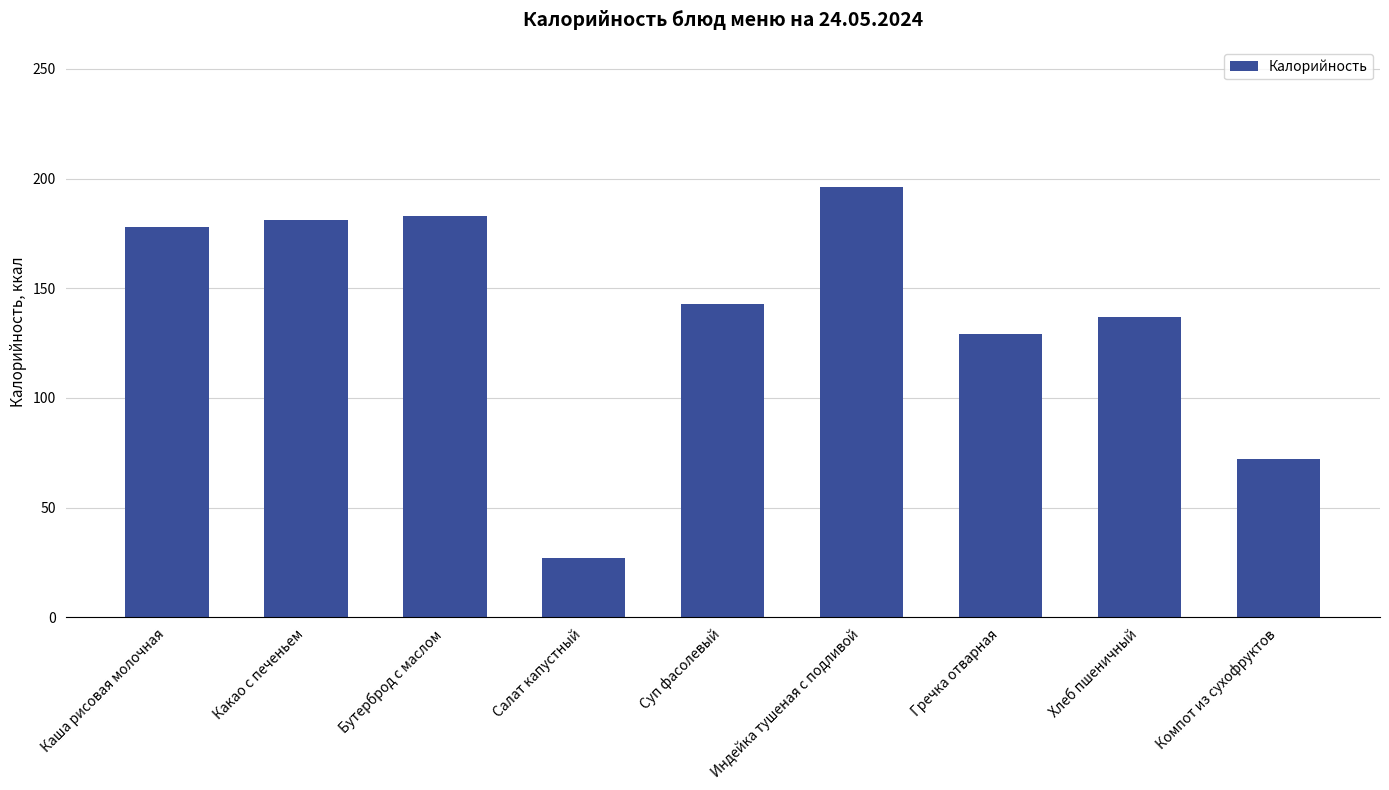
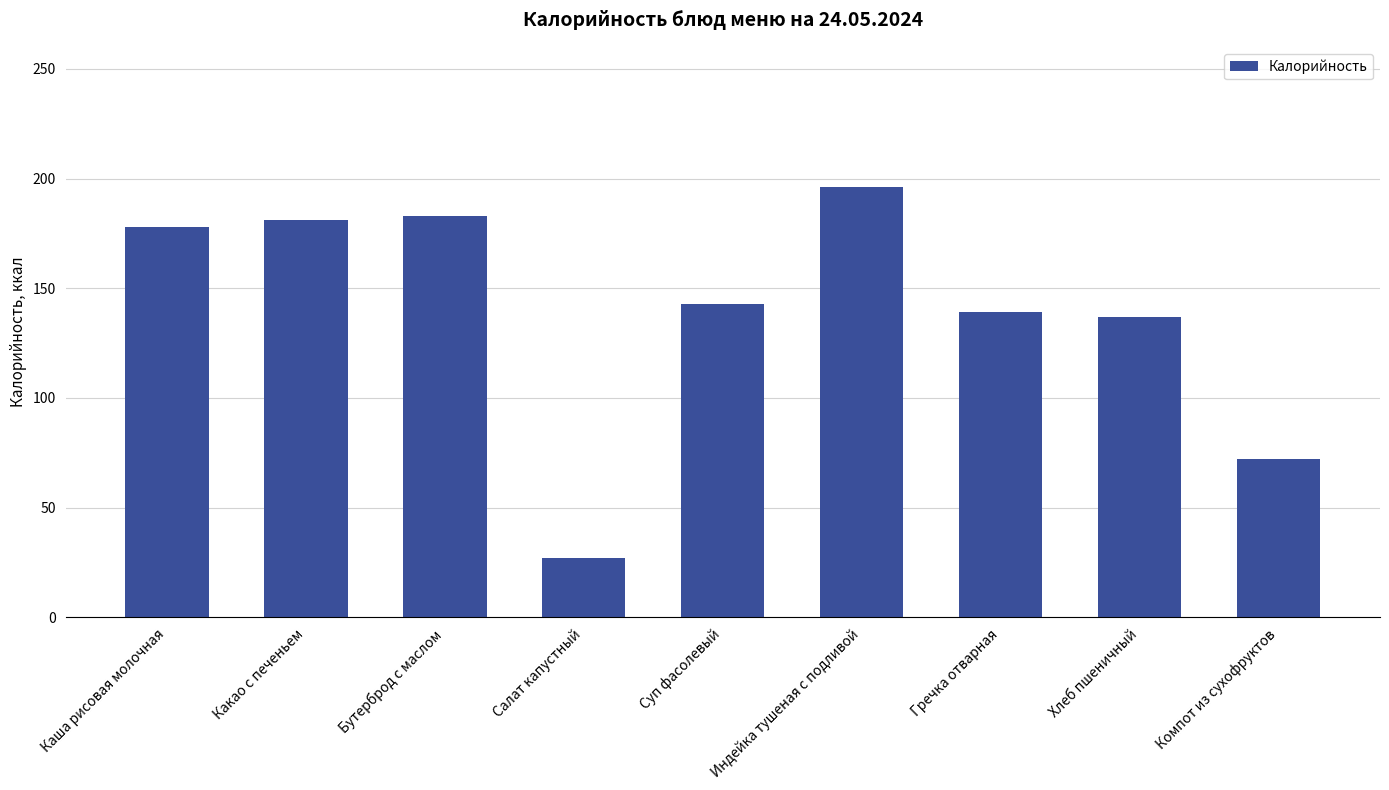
  {
    "Каша рисовая молочная": 178,
    "Какао с печеньем": 181,
    "Бутерброд с маслом": 183,
    "Салат капустный": 27,
    "Суп фасолевый": 143,
    "Индейка тушеная с подливой": 196,
-   "Гречка отварная": 129,
+   "Гречка отварная": 139,
    "Хлеб пшеничный": 137,
    "Компот из сухофруктов": 72
  }
